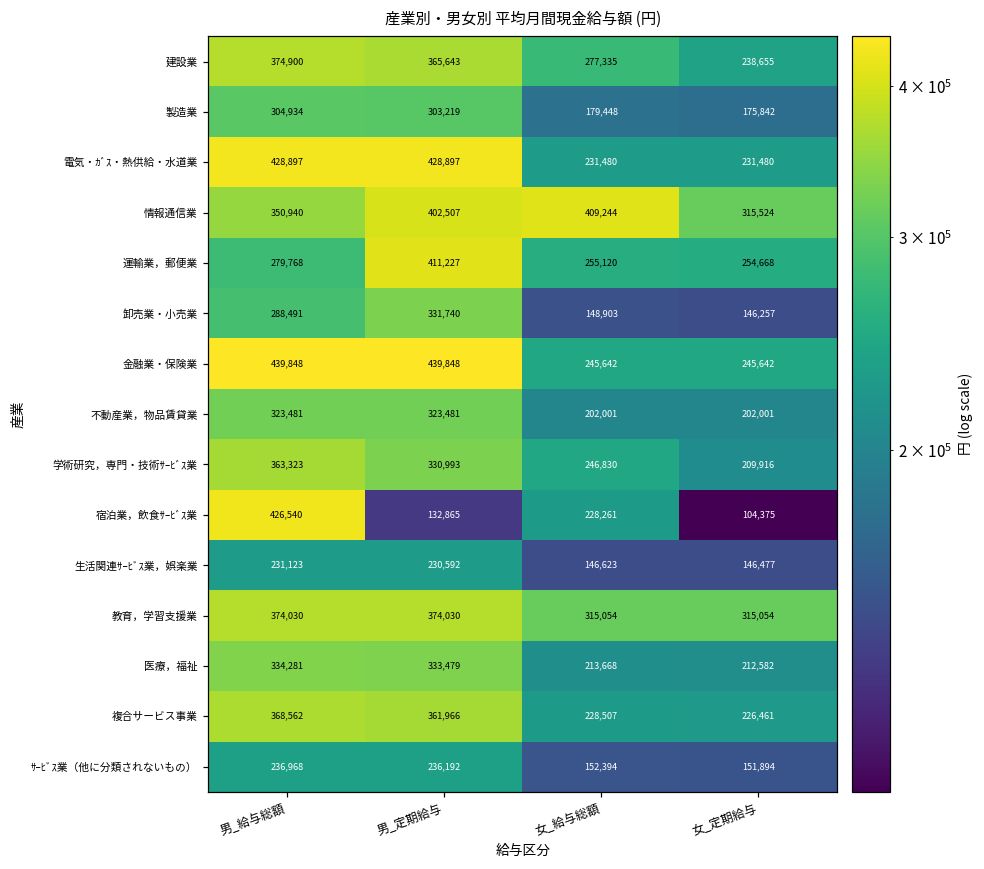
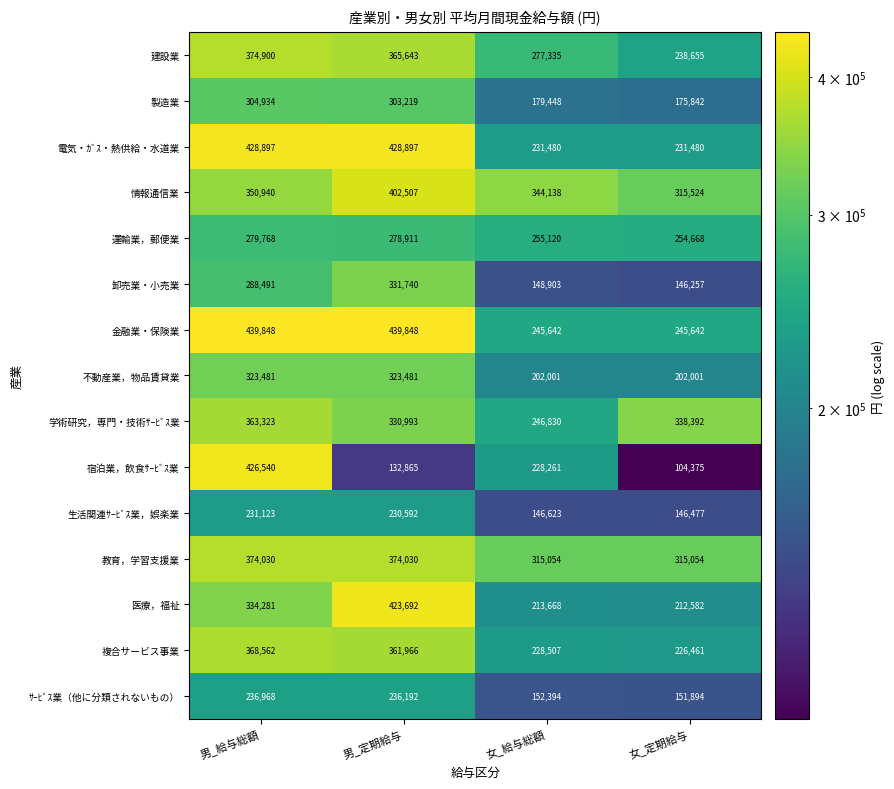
  {
    "建設業": {
      "男_給与総額": "374,900",
      "男_定期給与": "365,643",
      "女_給与総額": "277,335",
      "女_定期給与": "238,655"
    },
    "製造業": {
      "男_給与総額": "304,934",
      "男_定期給与": "303,219",
      "女_給与総額": "179,448",
      "女_定期給与": "175,842"
    },
    "電気・ｶﾞｽ・熱供給・水道業": {
      "男_給与総額": "428,897",
      "男_定期給与": "428,897",
      "女_給与総額": "231,480",
      "女_定期給与": "231,480"
    },
    "情報通信業": {
      "男_給与総額": "350,940",
      "男_定期給与": "402,507",
-     "女_給与総額": "409,244",
+     "女_給与総額": "344,138",
      "女_定期給与": "315,524"
    },
    "運輸業，郵便業": {
      "男_給与総額": "279,768",
-     "男_定期給与": "411,227",
+     "男_定期給与": "278,911",
      "女_給与総額": "255,120",
      "女_定期給与": "254,668"
    },
    "卸売業・小売業": {
      "男_給与総額": "288,491",
      "男_定期給与": "331,740",
      "女_給与総額": "148,903",
      "女_定期給与": "146,257"
    },
    "金融業・保険業": {
      "男_給与総額": "439,848",
      "男_定期給与": "439,848",
      "女_給与総額": "245,642",
      "女_定期給与": "245,642"
    },
    "不動産業，物品賃貸業": {
      "男_給与総額": "323,481",
      "男_定期給与": "323,481",
      "女_給与総額": "202,001",
      "女_定期給与": "202,001"
    },
    "学術研究，専門・技術ｻｰﾋﾞｽ業": {
      "男_給与総額": "363,323",
      "男_定期給与": "330,993",
      "女_給与総額": "246,830",
-     "女_定期給与": "209,916"
+     "女_定期給与": "338,392"
    },
    "宿泊業，飲食ｻｰﾋﾞｽ業": {
      "男_給与総額": "426,540",
      "男_定期給与": "132,865",
      "女_給与総額": "228,261",
      "女_定期給与": "104,375"
    },
    "生活関連ｻｰﾋﾞｽ業，娯楽業": {
      "男_給与総額": "231,123",
      "男_定期給与": "230,592",
      "女_給与総額": "146,623",
      "女_定期給与": "146,477"
    },
    "教育，学習支援業": {
      "男_給与総額": "374,030",
      "男_定期給与": "374,030",
      "女_給与総額": "315,054",
      "女_定期給与": "315,054"
    },
    "医療，福祉": {
      "男_給与総額": "334,281",
-     "男_定期給与": "333,479",
+     "男_定期給与": "423,692",
      "女_給与総額": "213,668",
      "女_定期給与": "212,582"
    },
    "複合サービス事業": {
      "男_給与総額": "368,562",
      "男_定期給与": "361,966",
      "女_給与総額": "228,507",
      "女_定期給与": "226,461"
    },
    "ｻｰﾋﾞｽ業（他に分類されないもの）": {
      "男_給与総額": "236,968",
      "男_定期給与": "236,192",
      "女_給与総額": "152,394",
      "女_定期給与": "151,894"
    }
  }
